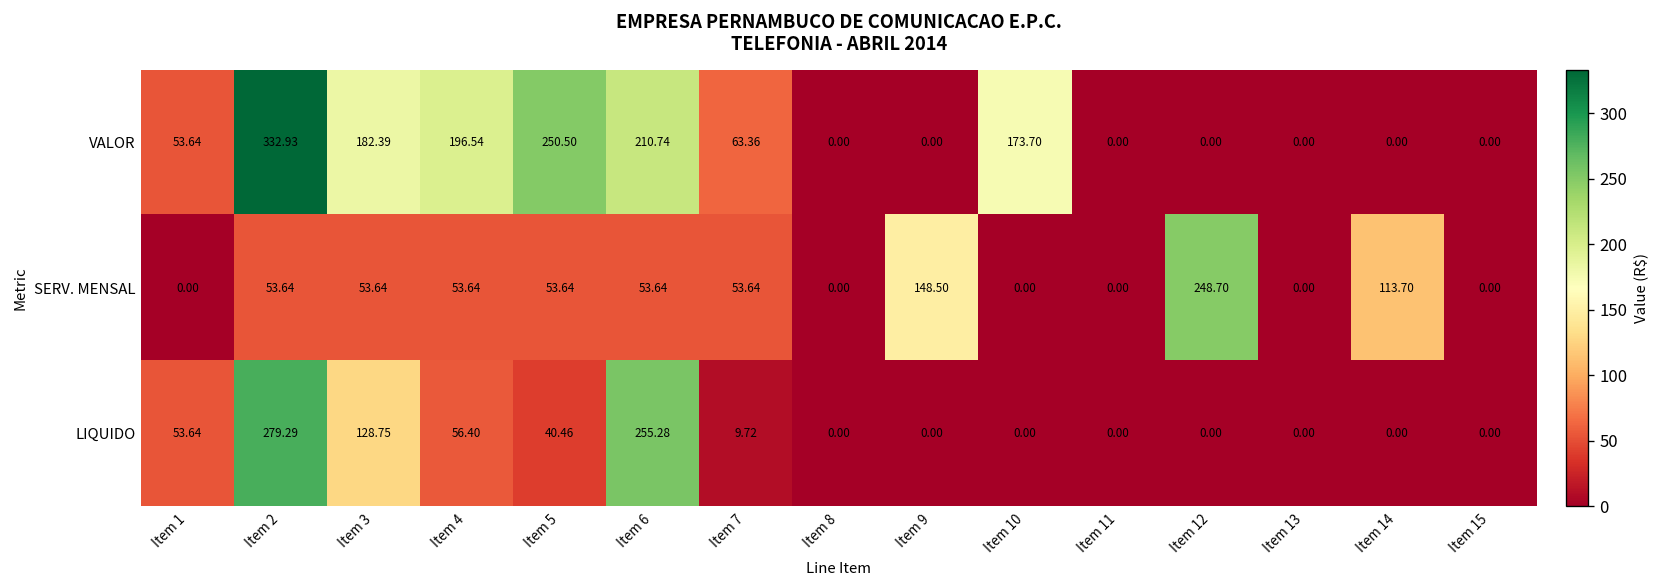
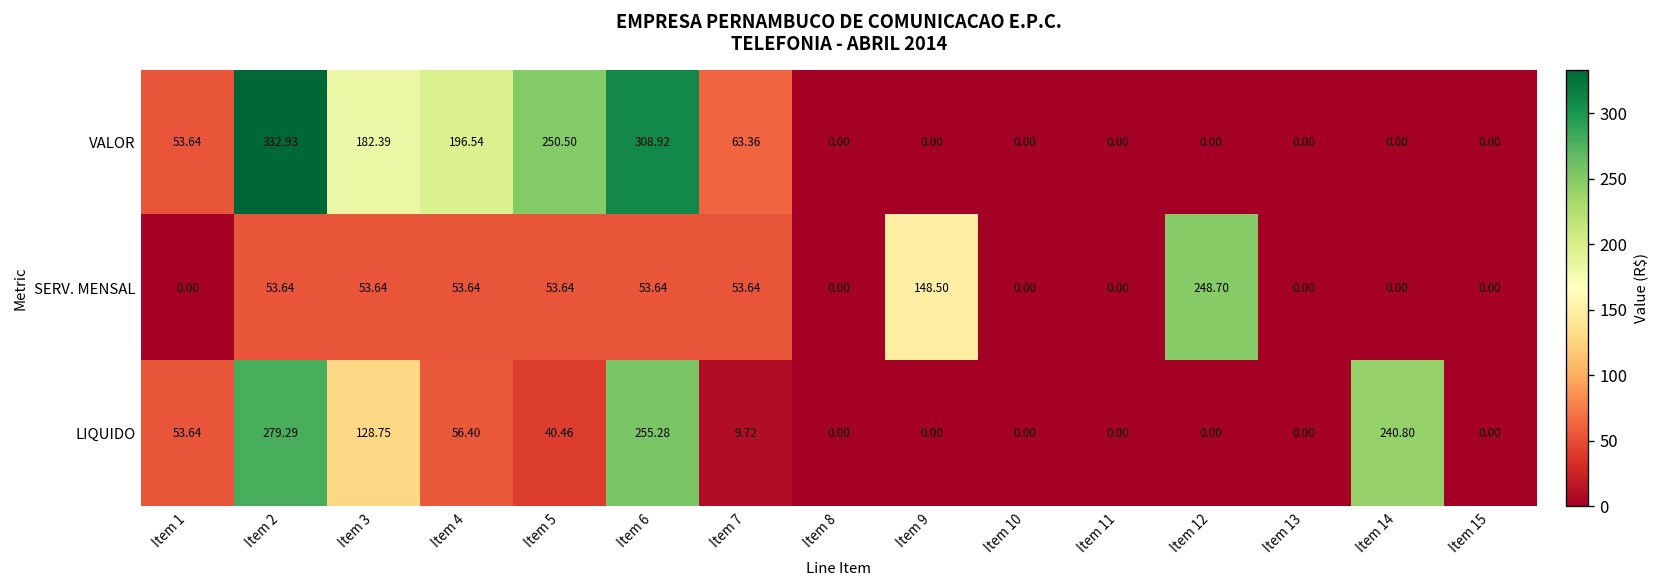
  {
    "VALOR": {
      "Item 1": 53.64,
      "Item 2": 332.93,
      "Item 3": 182.39,
      "Item 4": 196.54,
      "Item 5": 250.50,
-     "Item 6": 210.74,
+     "Item 6": 308.92,
      "Item 7": 63.36,
      "Item 8": 0.00,
      "Item 9": 0.00,
-     "Item 10": 173.70,
+     "Item 10": 0.00,
      "Item 11": 0.00,
      "Item 12": 0.00,
      "Item 13": 0.00,
      "Item 14": 0.00,
      "Item 15": 0.00
    },
    "SERV. MENSAL": {
      "Item 1": 0.00,
      "Item 2": 53.64,
      "Item 3": 53.64,
      "Item 4": 53.64,
      "Item 5": 53.64,
      "Item 6": 53.64,
      "Item 7": 53.64,
      "Item 8": 0.00,
      "Item 9": 148.50,
      "Item 10": 0.00,
      "Item 11": 0.00,
      "Item 12": 248.70,
      "Item 13": 0.00,
-     "Item 14": 113.70,
+     "Item 14": 0.00,
      "Item 15": 0.00
    },
    "LIQUIDO": {
      "Item 1": 53.64,
      "Item 2": 279.29,
      "Item 3": 128.75,
      "Item 4": 56.40,
      "Item 5": 40.46,
      "Item 6": 255.28,
      "Item 7": 9.72,
      "Item 8": 0.00,
      "Item 9": 0.00,
      "Item 10": 0.00,
      "Item 11": 0.00,
      "Item 12": 0.00,
      "Item 13": 0.00,
-     "Item 14": 0.00,
+     "Item 14": 240.80,
      "Item 15": 0.00
    }
  }
